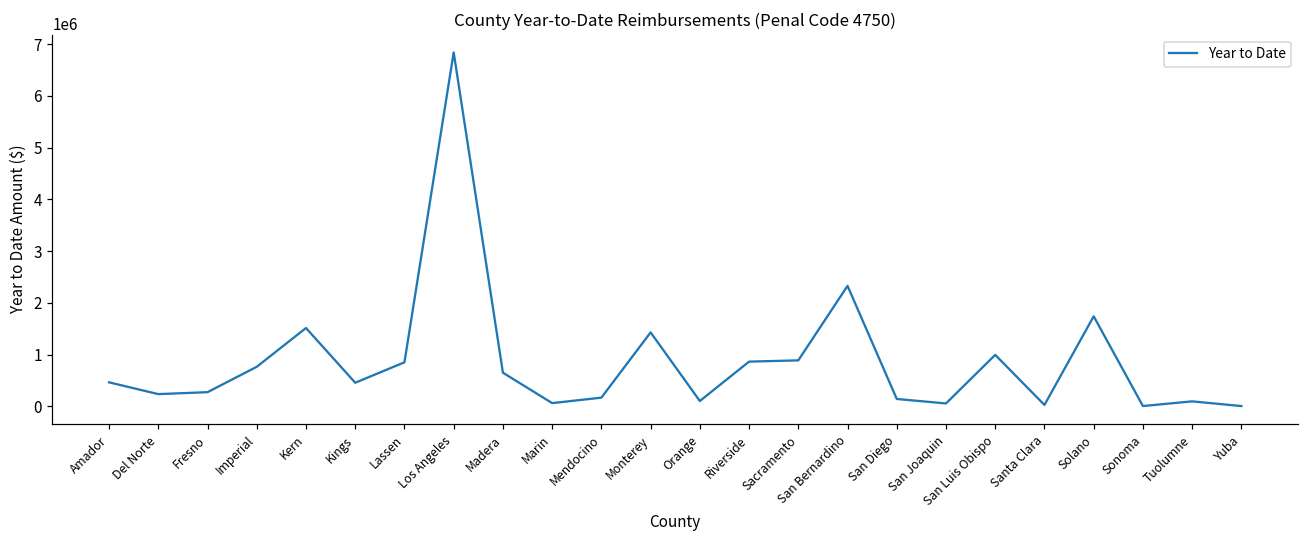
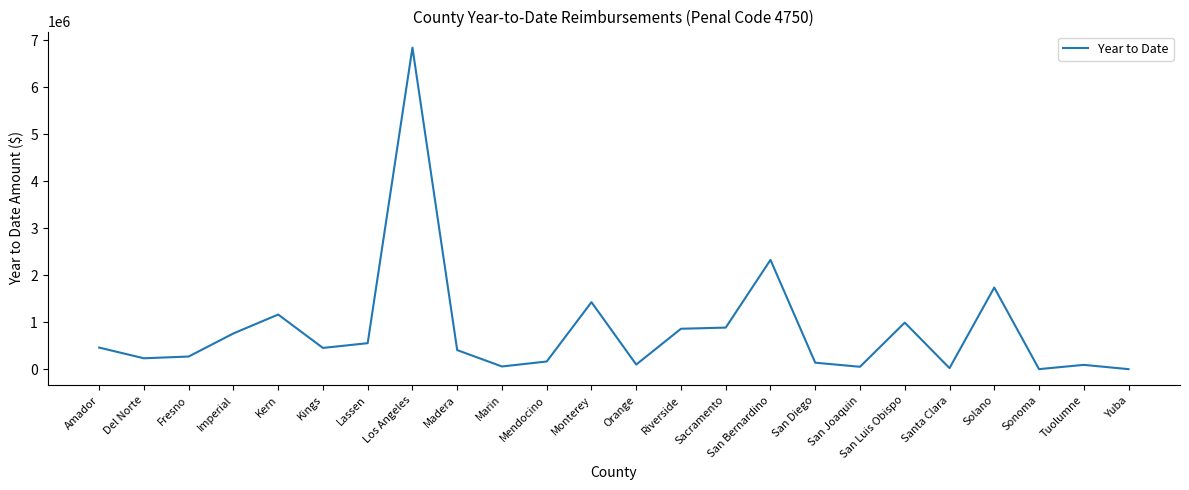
  {
    "Amador": 500000,
    "Del Norte": 200000,
    "Fresno": 300000,
    "Imperial": 800000,
-   "Kern": 1500000,
+   "Kern": 1200000,
    "Kings": 500000,
-   "Lassen": 900000,
+   "Lassen": 600000,
    "Los Angeles": 6800000,
-   "Madera": 700000,
+   "Madera": 400000,
    "Marin": 100000,
    "Mendocino": 200000,
    "Monterey": 1400000,
    "Orange": 100000,
    "Riverside": 900000,
    "Sacramento": 900000,
    "San Bernardino": 2300000,
    "San Diego": 100000,
    "San Joaquin": 100000,
    "San Luis Obispo": 1000000,
    "Santa Clara": 0,
    "Solano": 1700000,
    "Sonoma": 0,
    "Tuolumne": 100000,
    "Yuba": 0
  }
